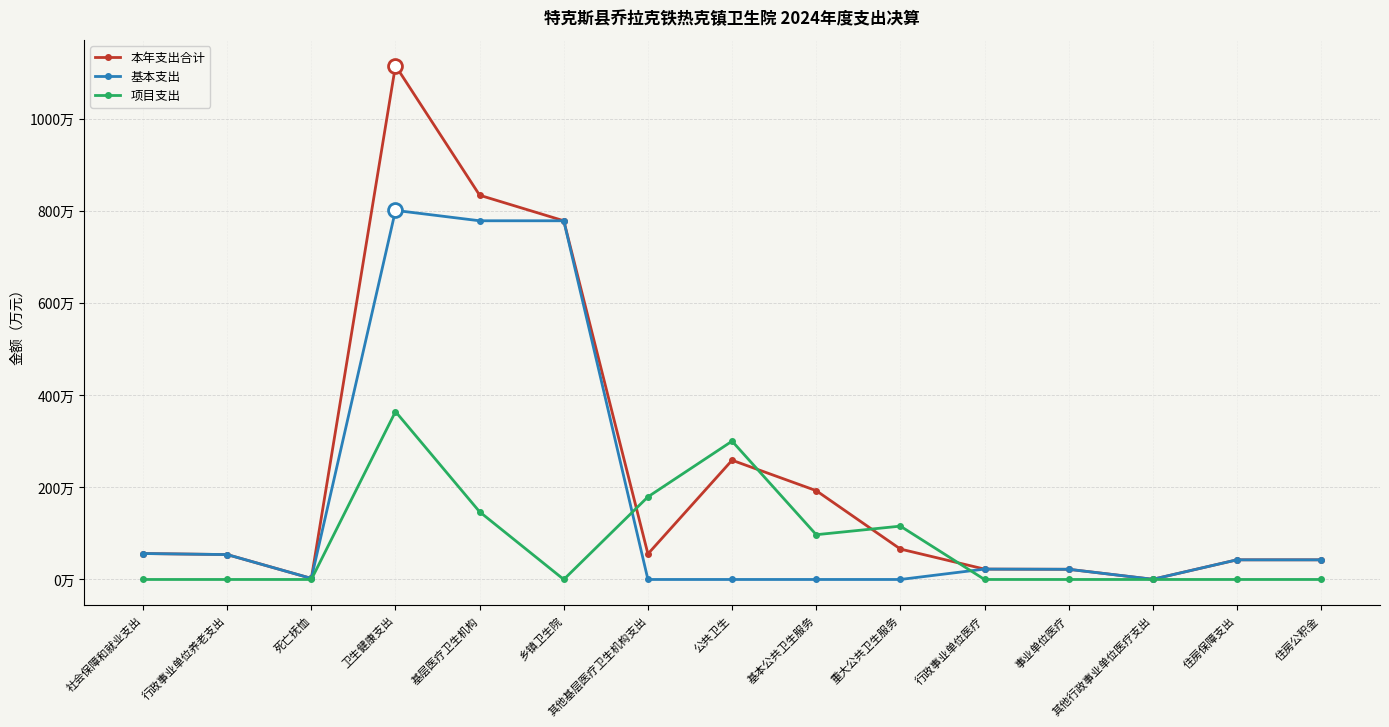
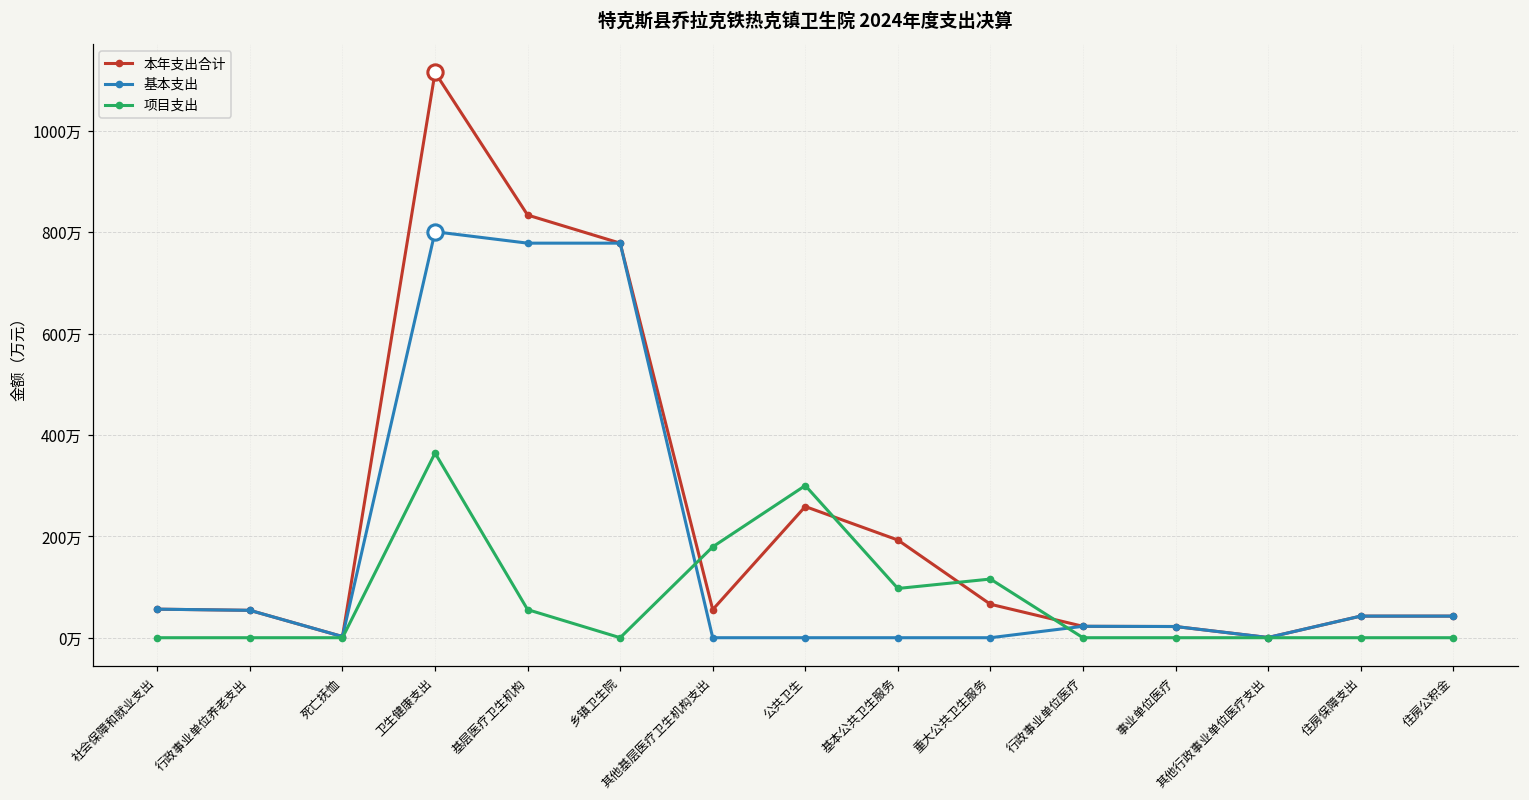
  {
    "项目支出": {
      "社会保障和就业支出": "0万",
      "行政事业单位养老支出": "0万",
      "卫生健康支出": "360万",
-     "基层医疗卫生机构": "150万",
+     "基层医疗卫生机构": "60万",
      "乡镇卫生院": "0万",
      "其他基层医疗卫生机构支出": "180万",
      "公共卫生": "300万",
      "基本公共卫生服务": "100万",
      "重大公共卫生服务": "120万",
      "行政事业单位医疗": "0万",
      "事业单位医疗": "0万",
      "住房保障支出": "0万",
      "住房公积金": "0万"
    }
  }
